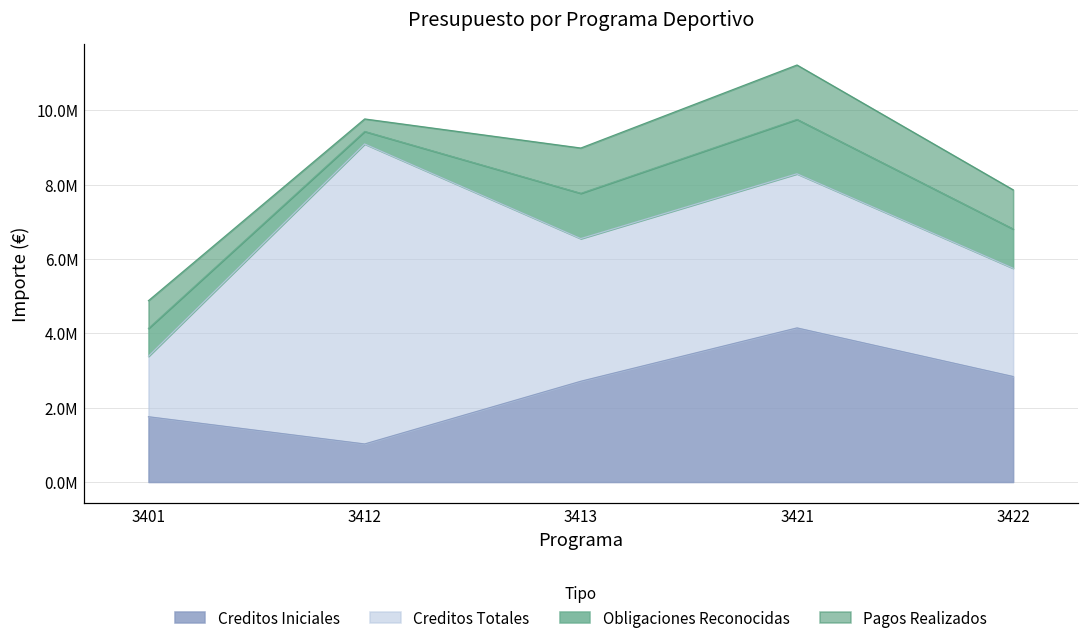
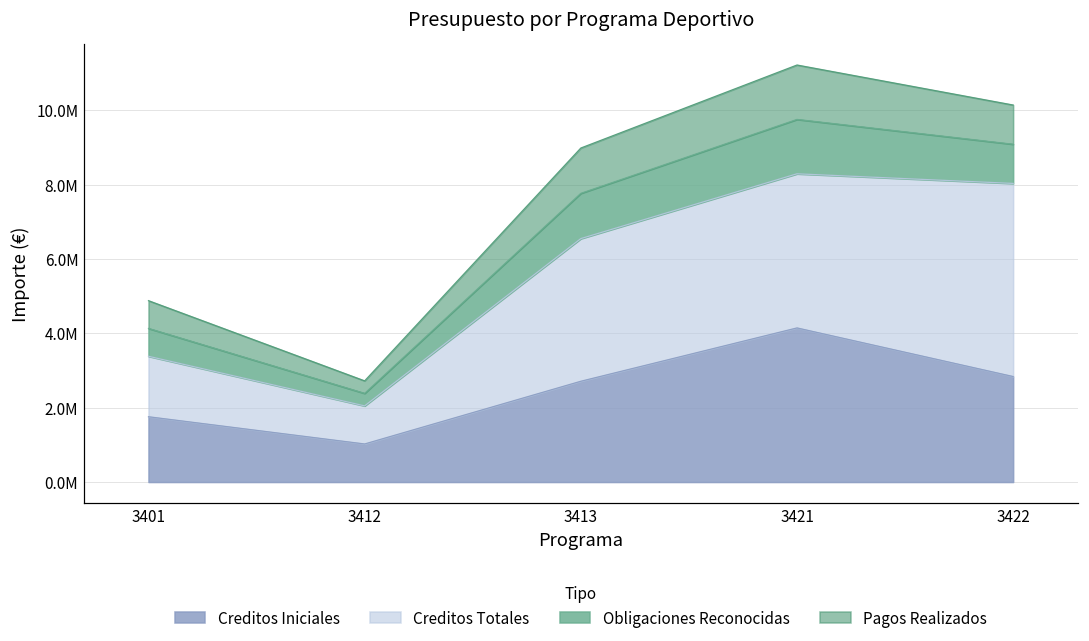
  {
    "Creditos Totales": {
      "3401": 1600000,
-     "3412": 8100000,
+     "3412": 1000000,
      "3413": 3800000,
      "3421": 4100000,
-     "3422": 2900000
+     "3422": 5200000
    }
  }
